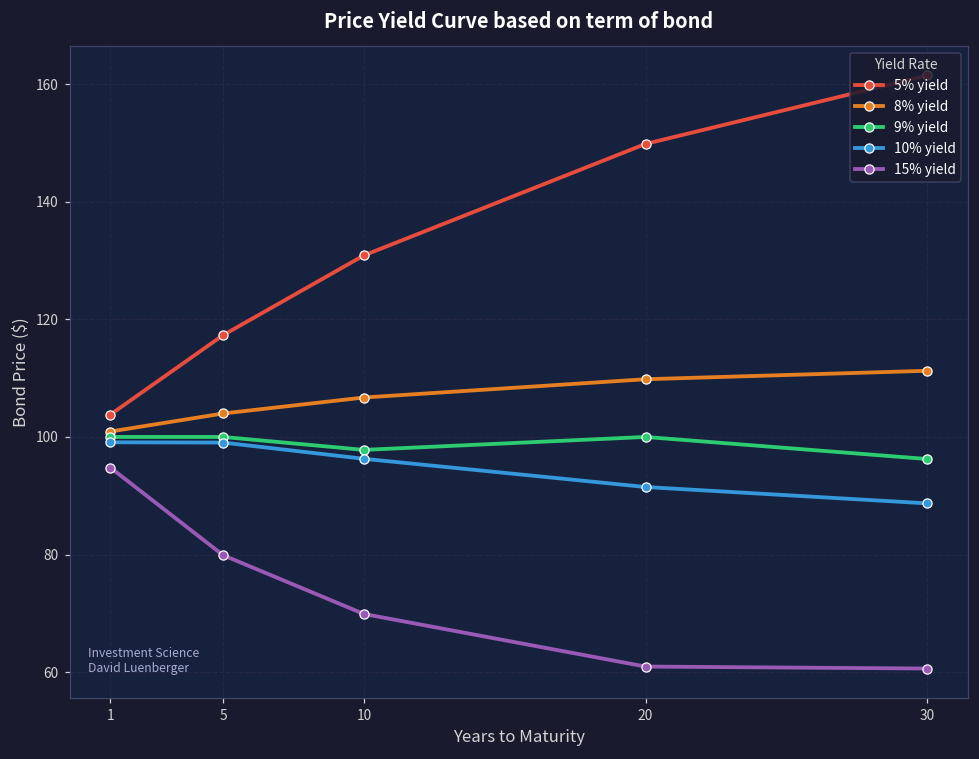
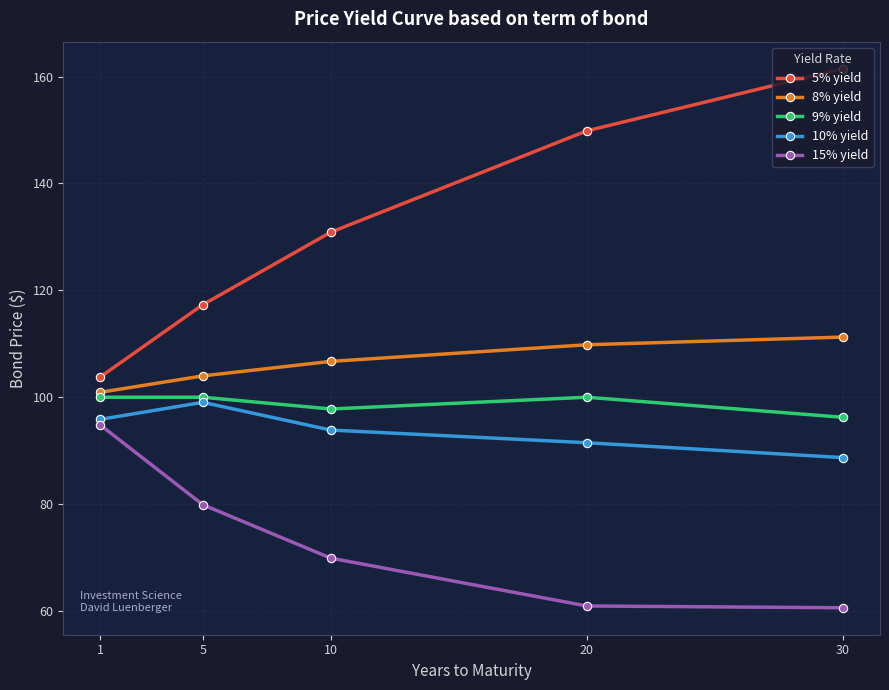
  {
    "9% yield": {
      "1": 100,
      "5": 100,
      "10": 98,
      "20": 100,
      "30": 96
    },
    "10% yield": {
-     "1": 99,
+     "1": 96,
      "5": 99,
-     "10": 96,
+     "10": 94,
      "20": 91,
      "30": 89
    },
    "15% yield": {
      "1": 95,
      "5": 80,
      "10": 70,
      "20": 61,
      "30": 61
    }
  }
